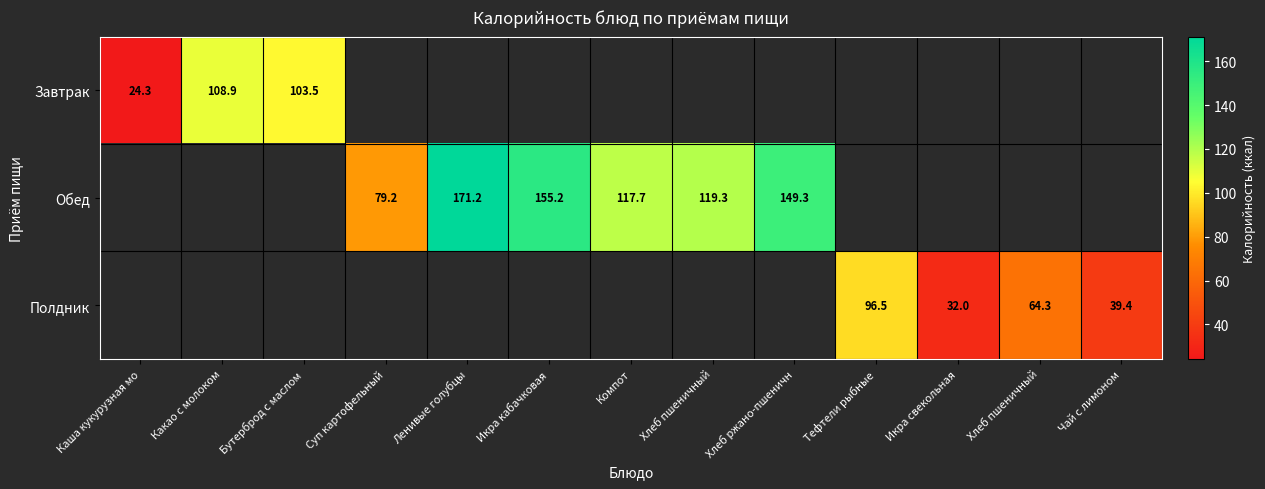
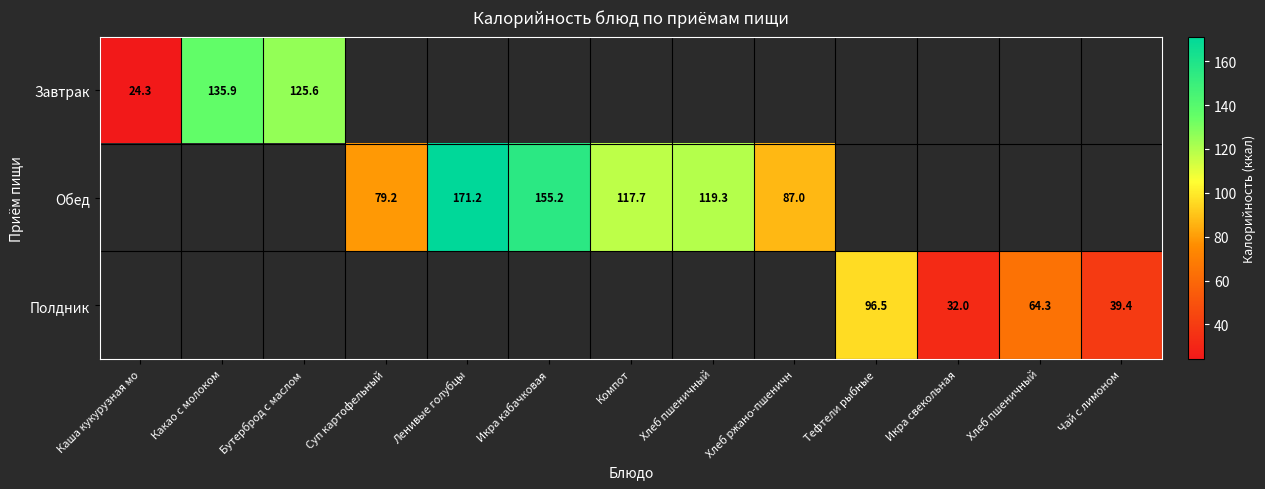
  {
    "Завтрак": {
      "Каша кукурузная мо": 24.3,
-     "Какао с молоком": 108.9,
-     "Бутерброд с маслом": 103.5
+     "Какао с молоком": 135.9,
+     "Бутерброд с маслом": 125.6
    },
    "Обед": {
      "Суп картофельный": 79.2,
      "Ленивые голубцы": 171.2,
      "Икра кабачковая": 155.2,
      "Компот": 117.7,
      "Хлеб пшеничный": 119.3,
-     "Хлеб ржано-пшеничн": 149.3
+     "Хлеб ржано-пшеничн": 87.0
    },
    "Полдник": {
      "Тефтели рыбные": 96.5,
      "Икра свекольная": 32.0,
      "Хлеб пшеничный": 64.3,
      "Чай с лимоном": 39.4
    }
  }
